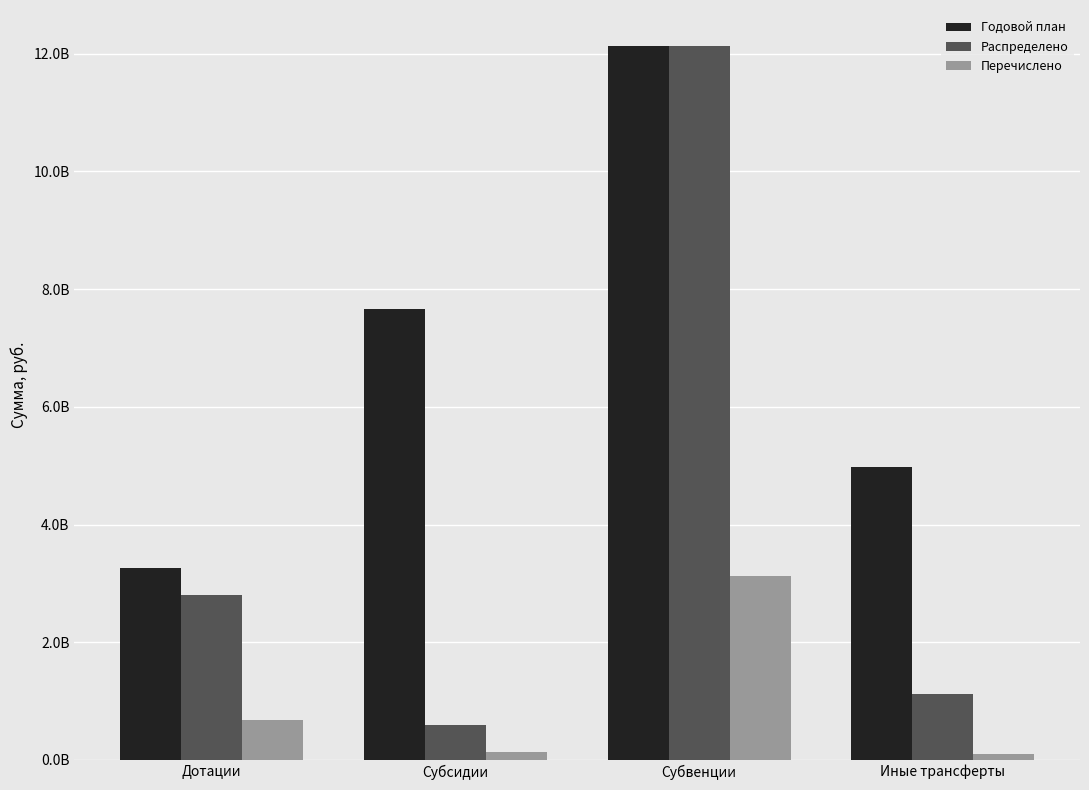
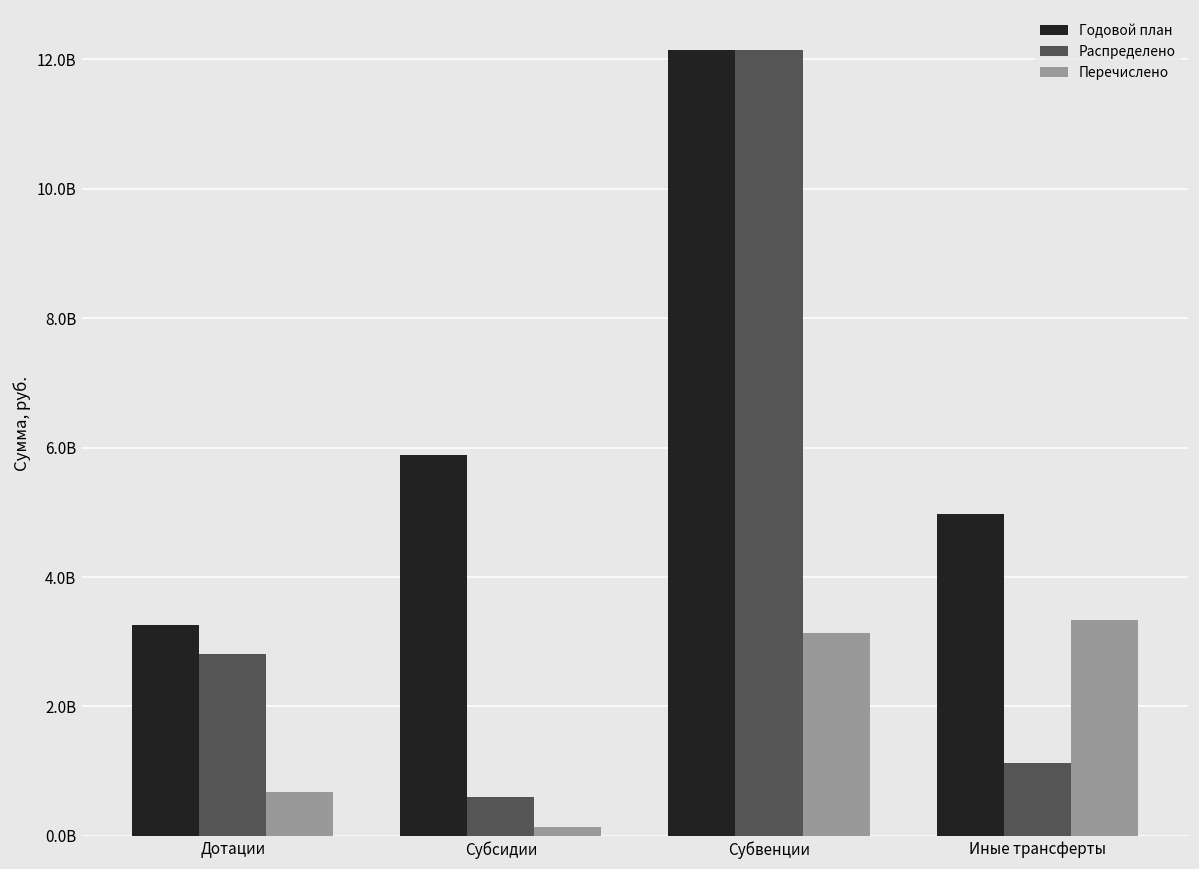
  {
    "Годовой план": {
      "Дотации": 3300000000,
-     "Субсидии": 7700000000,
+     "Субсидии": 5900000000,
      "Субвенции": 12100000000,
      "Иные трансферты": 5000000000
    },
    "Распределено": {
      "Дотации": 2800000000,
      "Субсидии": 600000000,
      "Субвенции": 12100000000,
      "Иные трансферты": 1100000000
    },
    "Перечислено": {
      "Дотации": 700000000,
      "Субсидии": 100000000,
      "Субвенции": 3100000000,
-     "Иные трансферты": 100000000
+     "Иные трансферты": 3300000000
    }
  }
